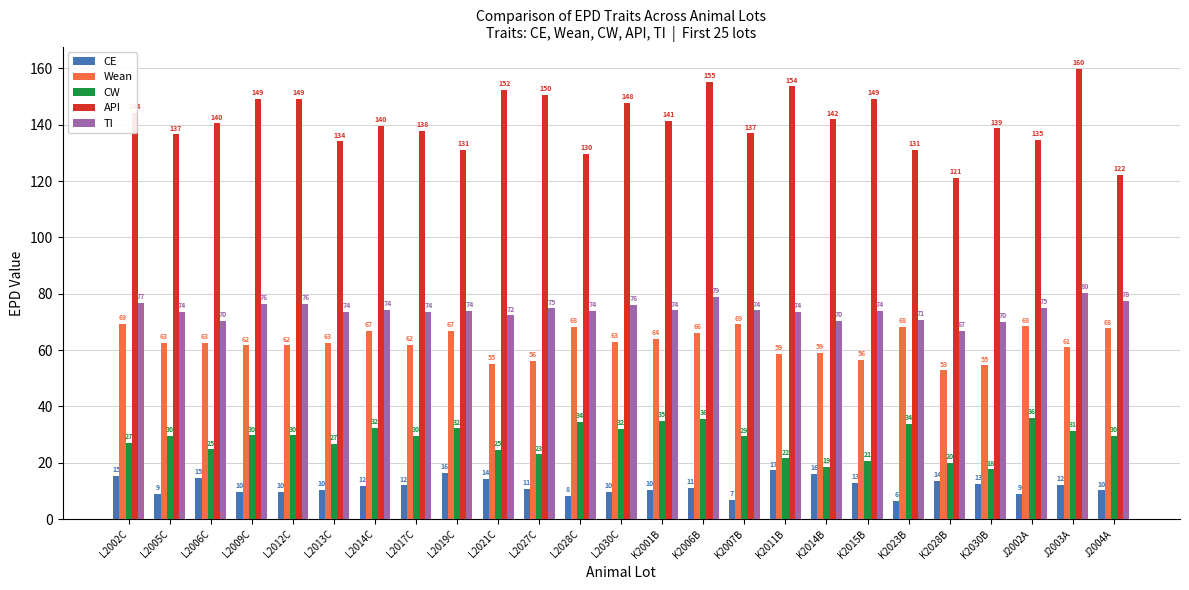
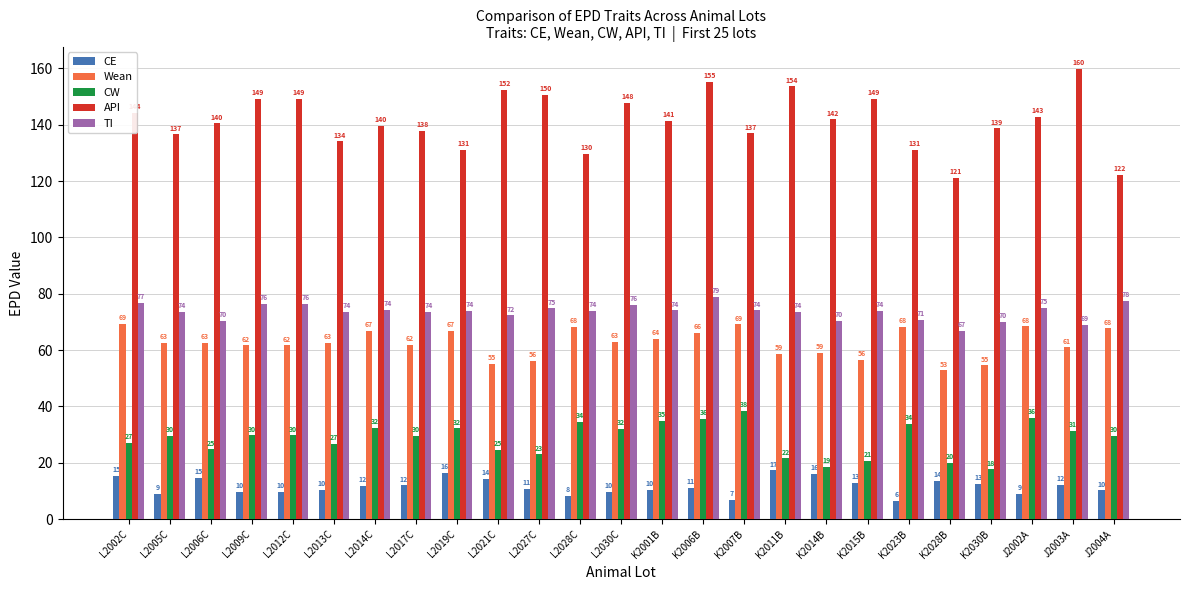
  {
    "CE": {
      "L2002C": 15,
      "L2005C": 9,
      "L2006C": 15,
      "L2009C": 10,
      "L2012C": 10,
      "L2013C": 10,
      "L2014C": 12,
      "L2017C": 12,
      "L2019C": 16,
      "L2021C": 14,
      "L2027C": 11,
      "L2028C": 8,
      "L2030C": 10,
      "K2001B": 10,
      "K2006B": 11,
      "K2007B": 7,
      "K2011B": 17,
      "K2014B": 16,
      "K2015B": 13,
      "K2023B": 6,
      "K2028B": 14,
      "K2030B": 13,
      "J2002A": 9,
      "J2003A": 12,
      "J2004A": 10
    },
    "Wean": {
      "L2002C": 69,
      "L2005C": 63,
      "L2006C": 63,
      "L2009C": 62,
      "L2012C": 62,
      "L2013C": 63,
      "L2014C": 67,
      "L2017C": 62,
      "L2019C": 67,
      "L2021C": 55,
      "L2027C": 56,
      "L2028C": 68,
      "L2030C": 63,
      "K2001B": 64,
      "K2006B": 66,
      "K2007B": 69,
      "K2011B": 59,
      "K2014B": 59,
      "K2015B": 56,
      "K2023B": 68,
      "K2028B": 53,
      "K2030B": 55,
      "J2002A": 68,
      "J2003A": 61,
      "J2004A": 68
    },
    "CW": {
      "L2002C": 27,
      "L2005C": 30,
      "L2006C": 25,
      "L2009C": 30,
      "L2012C": 30,
      "L2013C": 27,
      "L2014C": 32,
      "L2017C": 30,
      "L2019C": 32,
      "L2021C": 25,
      "L2027C": 23,
      "L2028C": 34,
      "L2030C": 32,
      "K2001B": 35,
      "K2006B": 36,
-     "K2007B": 29,
+     "K2007B": 38,
      "K2011B": 22,
      "K2014B": 19,
      "K2015B": 21,
      "K2023B": 34,
      "K2028B": 20,
      "K2030B": 18,
      "J2002A": 36,
      "J2003A": 31,
      "J2004A": 30
    },
    "API": {
      "L2005C": 137,
      "L2006C": 140,
      "L2009C": 149,
      "L2012C": 149,
      "L2013C": 134,
      "L2014C": 140,
      "L2017C": 138,
      "L2019C": 131,
      "L2021C": 152,
      "L2027C": 150,
      "L2028C": 130,
      "L2030C": 148,
      "K2001B": 141,
      "K2006B": 155,
      "K2007B": 137,
      "K2011B": 154,
      "K2014B": 142,
      "K2015B": 149,
      "K2023B": 131,
      "K2028B": 121,
      "K2030B": 139,
-     "J2002A": 135,
+     "J2002A": 143,
      "J2003A": 160,
      "J2004A": 122
    },
    "TI": {
      "L2002C": 77,
      "L2005C": 74,
      "L2006C": 70,
      "L2009C": 76,
      "L2012C": 76,
      "L2013C": 74,
      "L2014C": 74,
      "L2017C": 74,
      "L2019C": 74,
      "L2021C": 72,
      "L2027C": 75,
      "L2028C": 74,
      "L2030C": 76,
      "K2001B": 74,
      "K2006B": 79,
      "K2007B": 74,
      "K2011B": 74,
      "K2014B": 70,
      "K2015B": 74,
      "K2023B": 71,
      "K2028B": 67,
      "K2030B": 70,
      "J2002A": 75,
-     "J2003A": 80,
+     "J2003A": 69,
      "J2004A": 78
    }
  }
